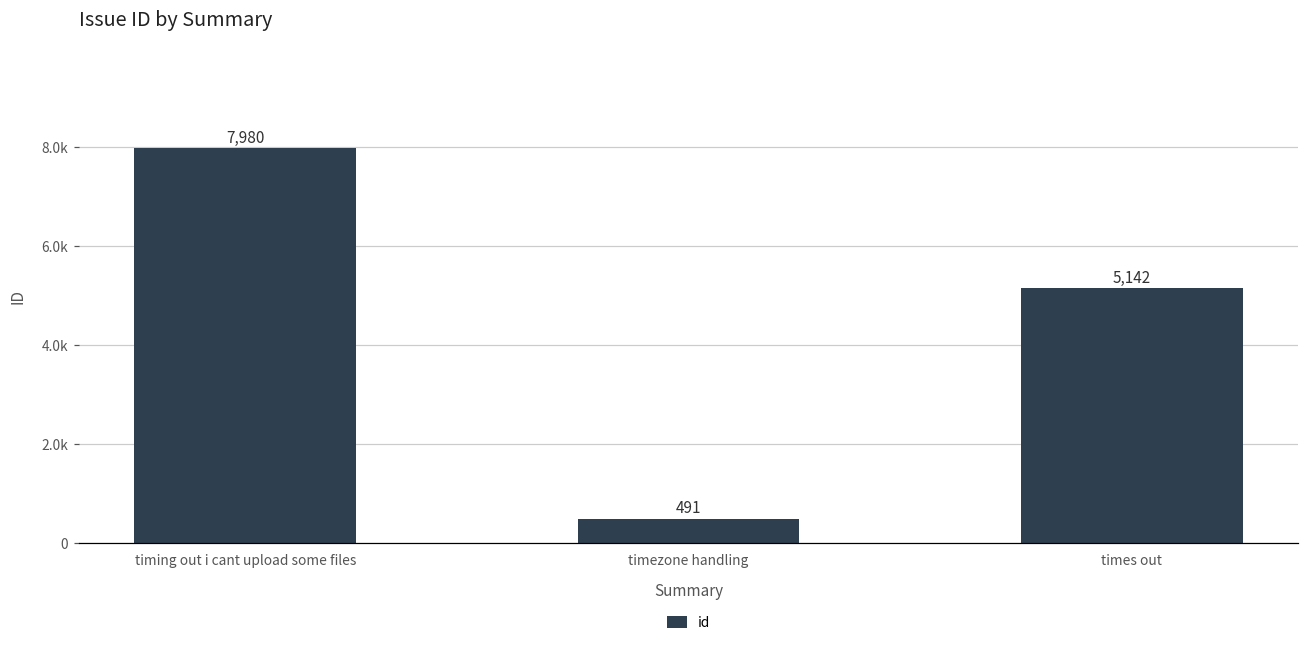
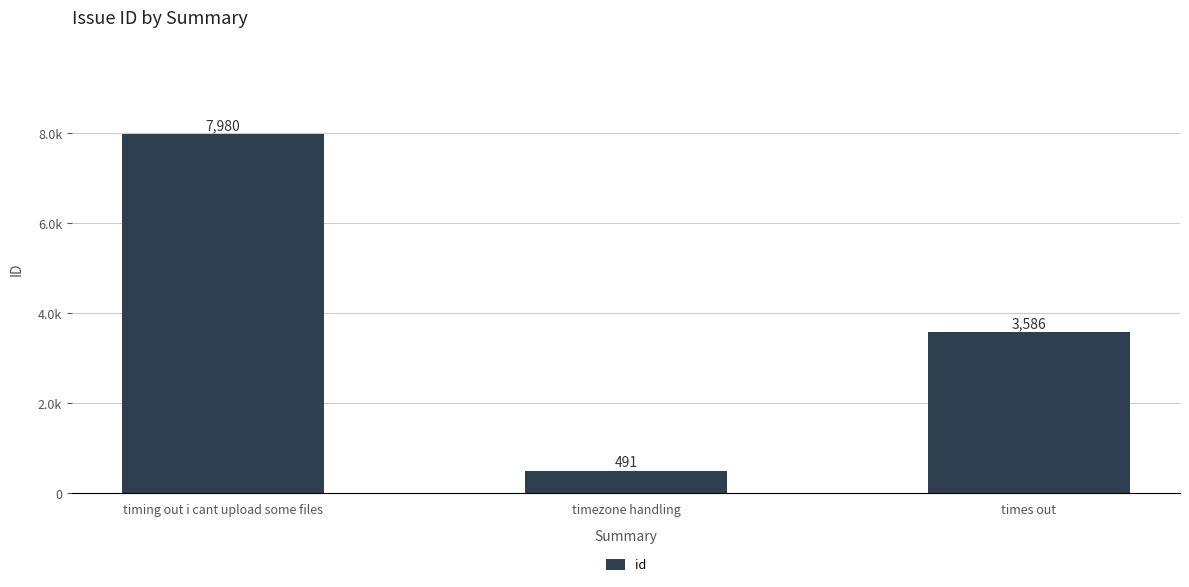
  {
    "timing out i cant upload some files": "7,980",
    "timezone handling": "491",
-   "times out": "5,142"
+   "times out": "3,586"
  }
